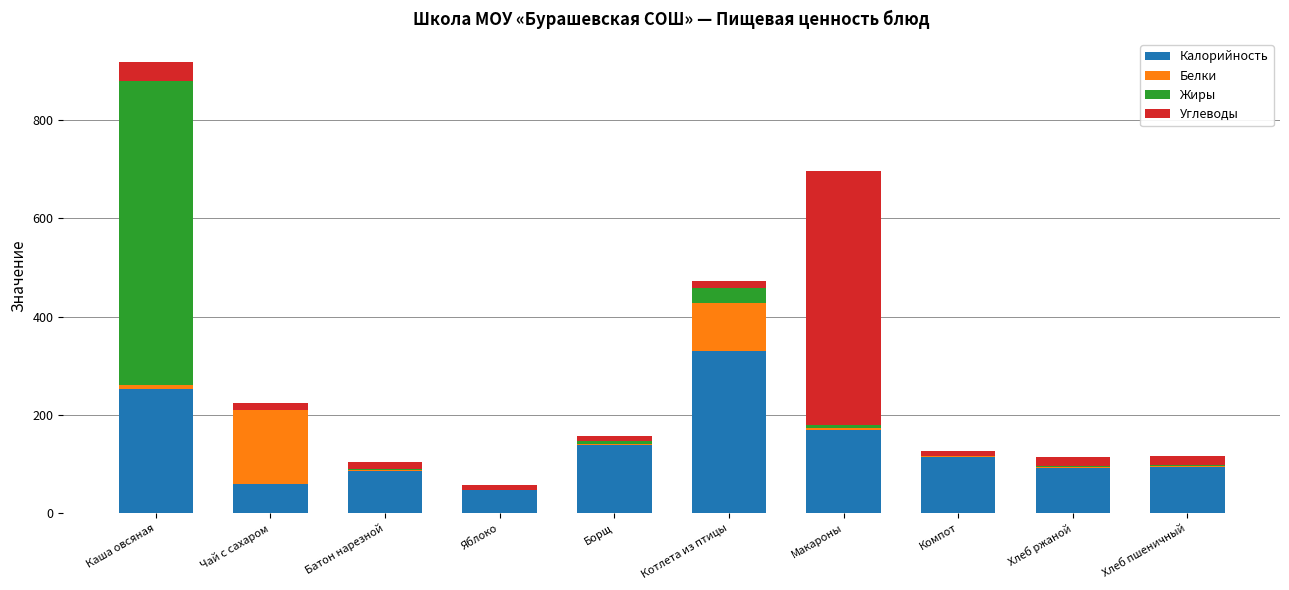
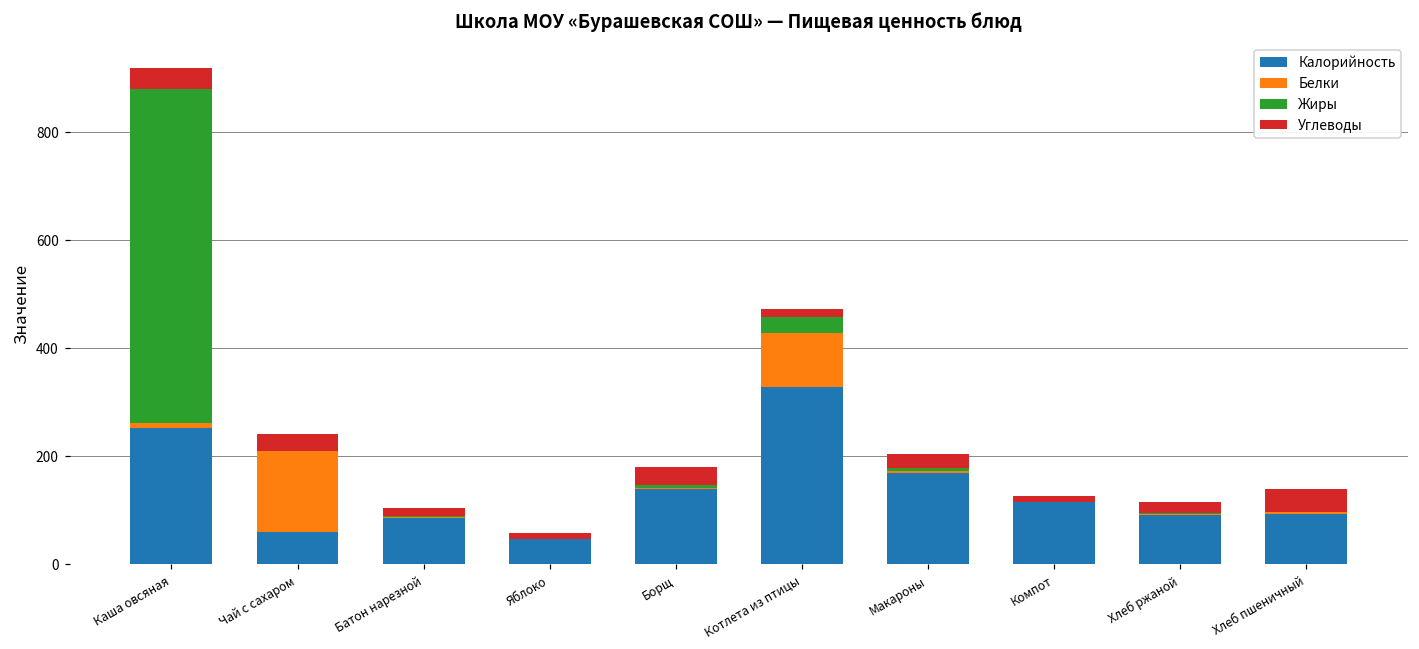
  {
    "Калорийность": {
      "Каша овсяная": 250,
      "Чай с сахаром": 60,
      "Батон нарезной": 90,
      "Яблоко": 50,
      "Борщ": 140,
      "Котлета из птицы": 330,
      "Макароны": 170,
      "Компот": 110,
      "Хлеб ржаной": 90,
      "Хлеб пшеничный": 90
    },
    "Белки": {
      "Каша овсяная": 10,
      "Чай с сахаром": 150,
      "Котлета из птицы": 100
    },
    "Жиры": {
      "Каша овсяная": 620,
      "Борщ": 10,
      "Котлета из птицы": 30,
      "Макароны": 10
    },
    "Углеводы": {
      "Каша овсяная": 40,
-     "Чай с сахаром": 20,
+     "Чай с сахаром": 30,
      "Батон нарезной": 20,
      "Яблоко": 10,
-     "Борщ": 10,
+     "Борщ": 30,
      "Котлета из птицы": 20,
-     "Макароны": 520,
+     "Макароны": 30,
      "Компот": 10,
      "Хлеб ржаной": 20,
-     "Хлеб пшеничный": 20
+     "Хлеб пшеничный": 40
    }
  }
